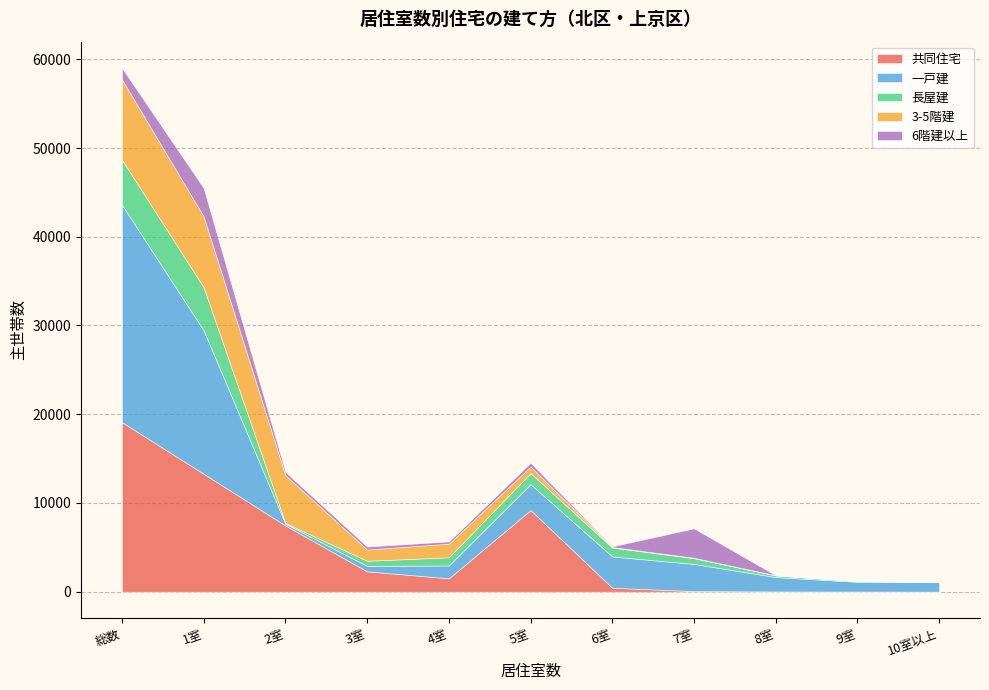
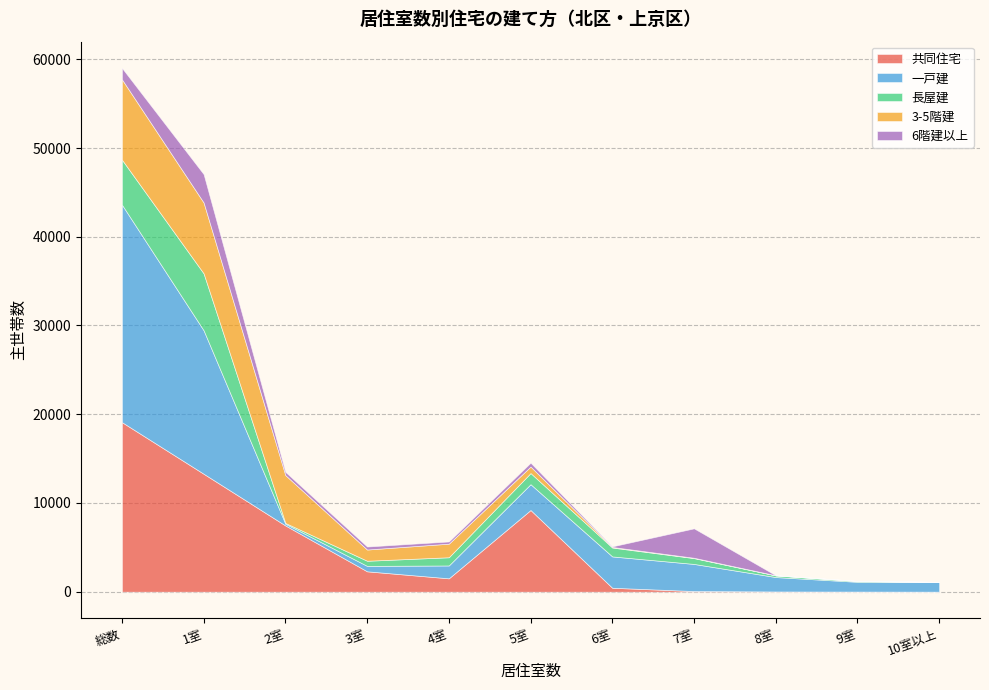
  {
    "共同住宅": {
      "総数": 19000,
      "1室": 13000,
      "3室": 2000,
      "4室": 2000,
      "5室": 9000,
      "6室": 0
    },
    "一戸建": {
      "総数": 25000,
      "1室": 16000,
      "3室": 1000,
      "4室": 1000,
      "5室": 3000,
      "6室": 4000,
      "7室": 3000
    },
    "長屋建": {
      "総数": 5000,
-     "1室": 5000,
+     "1室": 6000,
      "3室": 1000,
      "4室": 1000,
      "5室": 1000
    },
    "3-5階建": {
      "総数": 9000,
      "1室": 8000,
      "2室": 5000,
      "3室": 1000,
      "5室": 1000
    },
    "6階建以上": {
      "総数": 1000,
      "1室": 3000,
      "2室": 0,
      "3室": 0,
      "5室": 0,
      "7室": 3000
    }
  }
